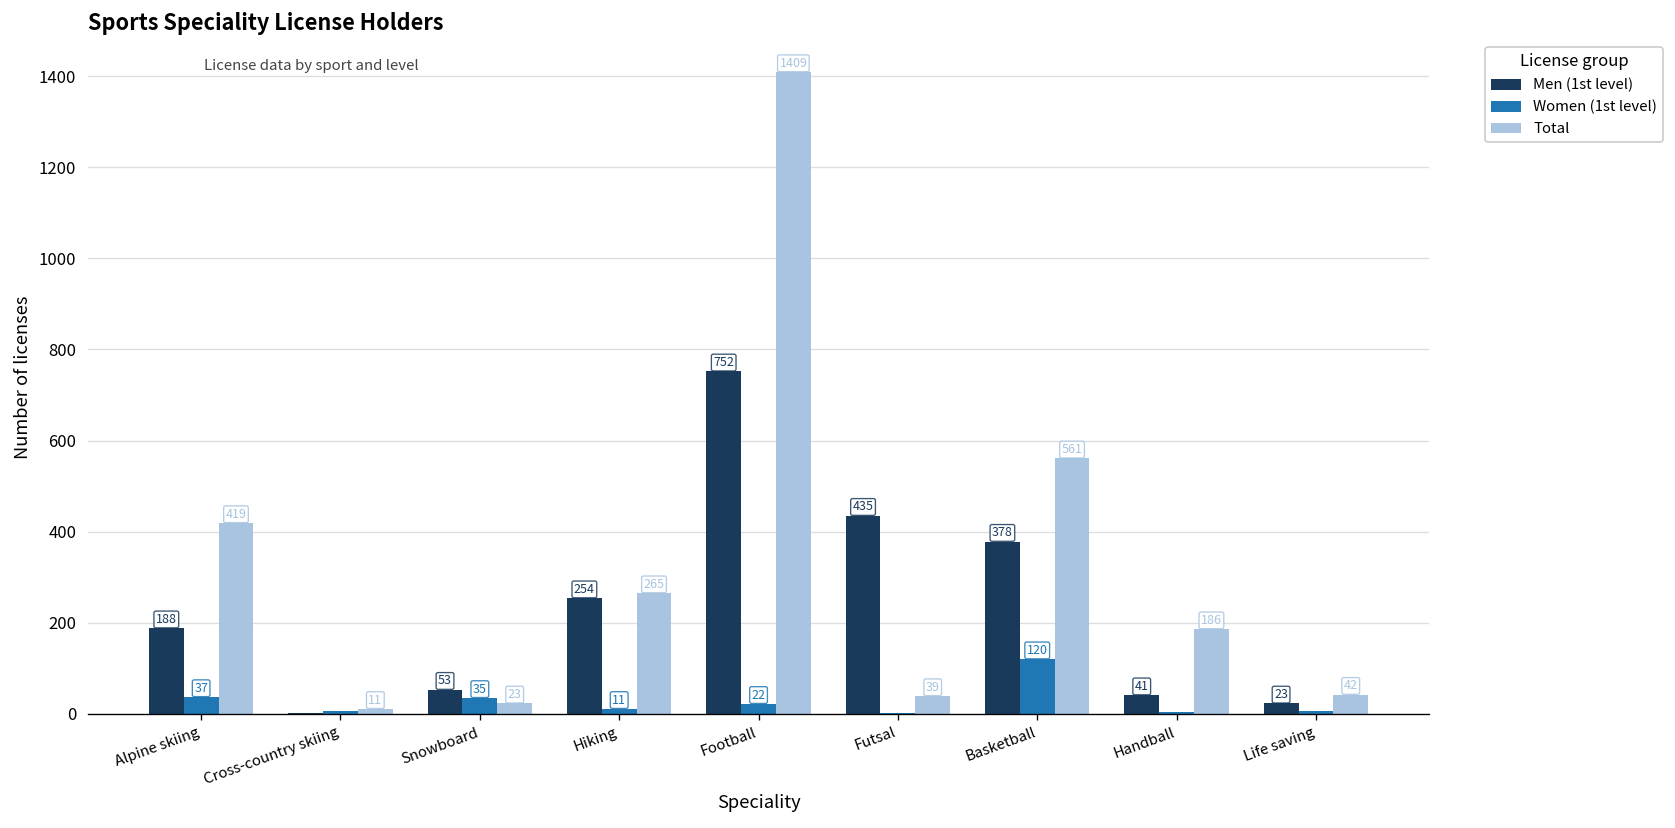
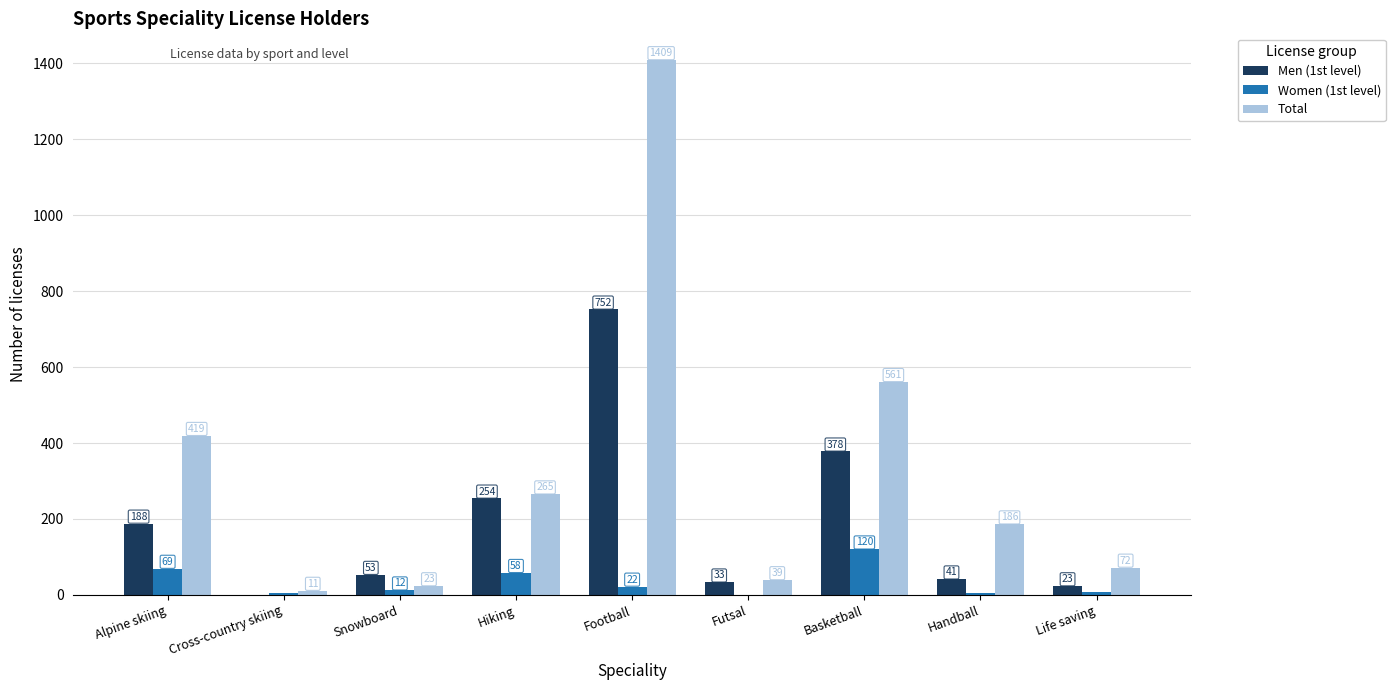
  {
    "Men (1st level)": {
-     "Futsal": 435
+     "Futsal": 33
    },
    "Women (1st level)": {
-     "Alpine skiing": 37,
-     "Snowboard": 35,
-     "Hiking": 11
+     "Alpine skiing": 69,
+     "Snowboard": 12,
+     "Hiking": 58
    },
    "Total": {
-     "Life saving": 42
+     "Life saving": 72
    }
  }
